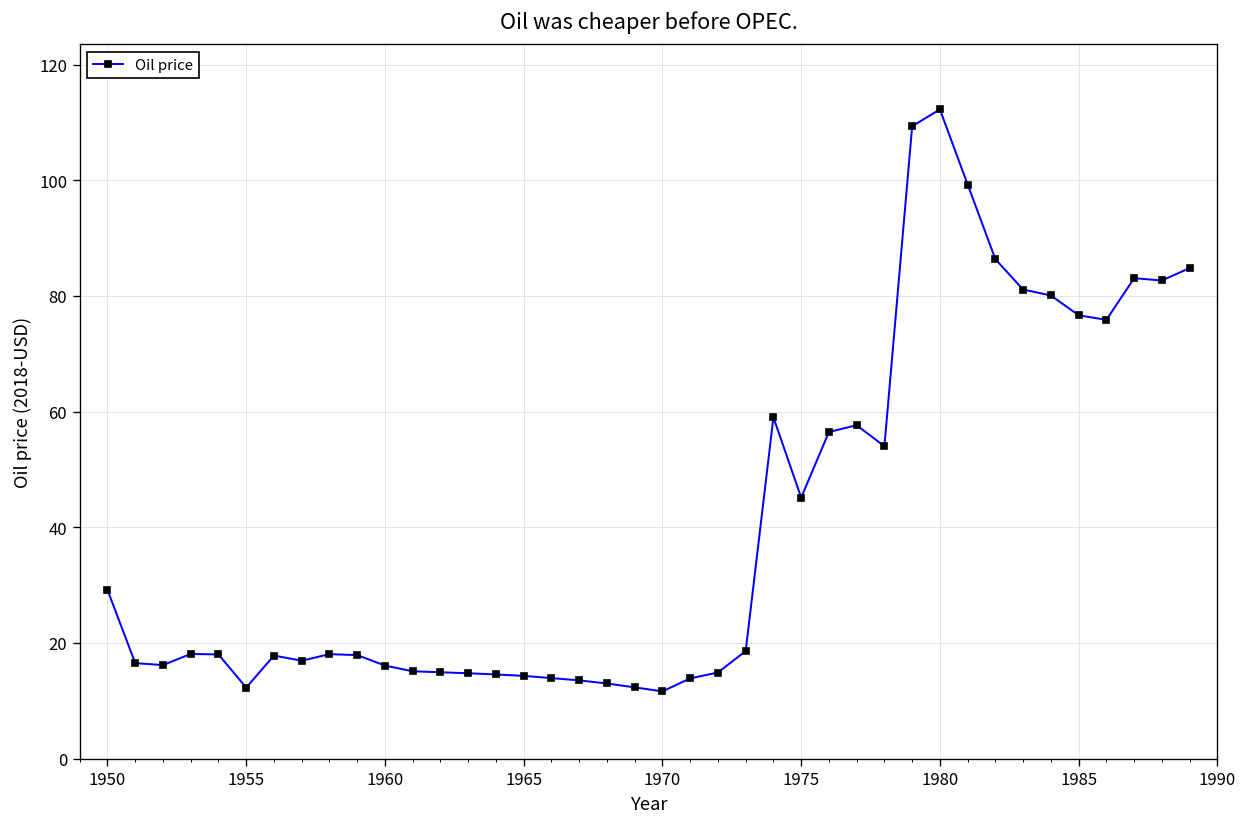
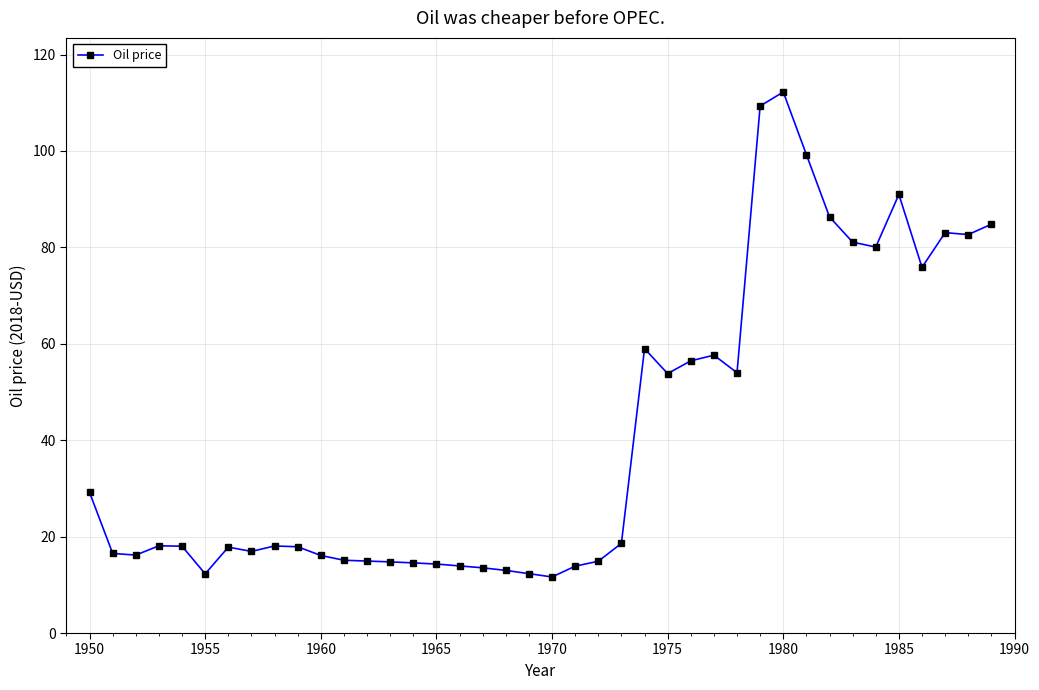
  {
    "1950": 29,
    "1955": 12,
    "1960": 16,
    "1965": 14,
    "1970": 12,
-   "1975": 45,
+   "1975": 54,
    "1980": 112,
-   "1985": 77
+   "1985": 91
  }
